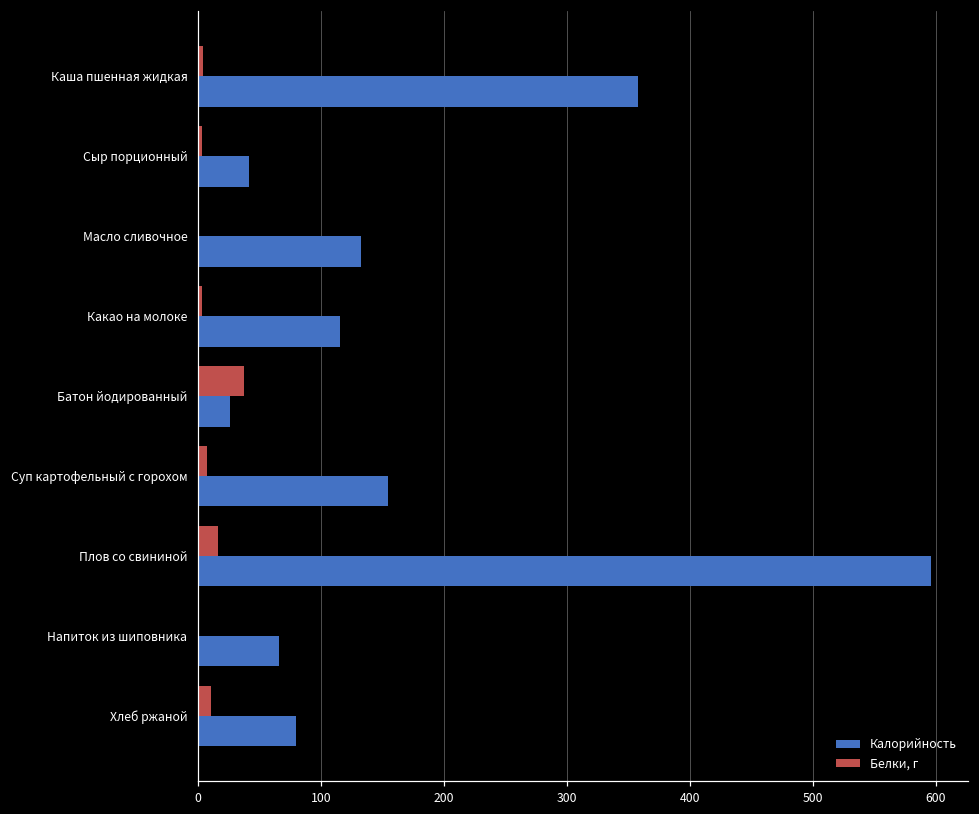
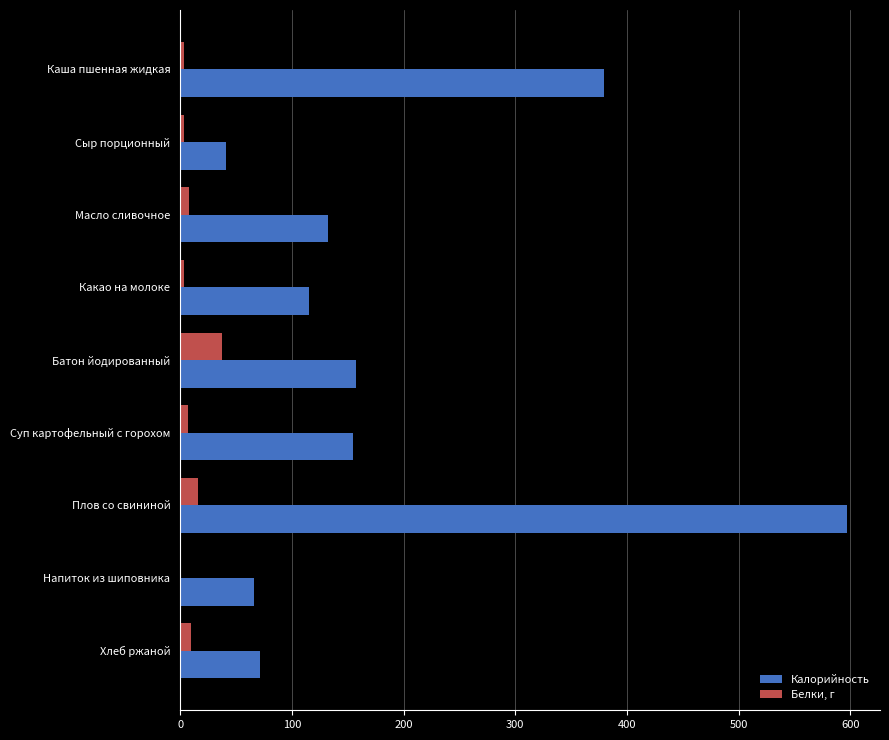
  {
    "Калорийность": {
-     "Каша пшенная жидкая": 358,
+     "Каша пшенная жидкая": 379,
      "Сыр порционный": 41,
      "Масло сливочное": 132,
      "Какао на молоке": 115,
-     "Батон йодированный": 26,
+     "Батон йодированный": 157,
      "Суп картофельный с горохом": 155,
      "Плов со свининой": 597,
      "Напиток из шиповника": 66,
-     "Хлеб ржаной": 80
+     "Хлеб ржаной": 71
    },
    "Белки, г": {
      "Каша пшенная жидкая": 4,
      "Сыр порционный": 3,
-     "Масло сливочное": 0,
+     "Масло сливочное": 8,
      "Какао на молоке": 3,
      "Батон йодированный": 38,
      "Суп картофельный с горохом": 7,
      "Плов со свининой": 16,
      "Хлеб ржаной": 10
    }
  }
